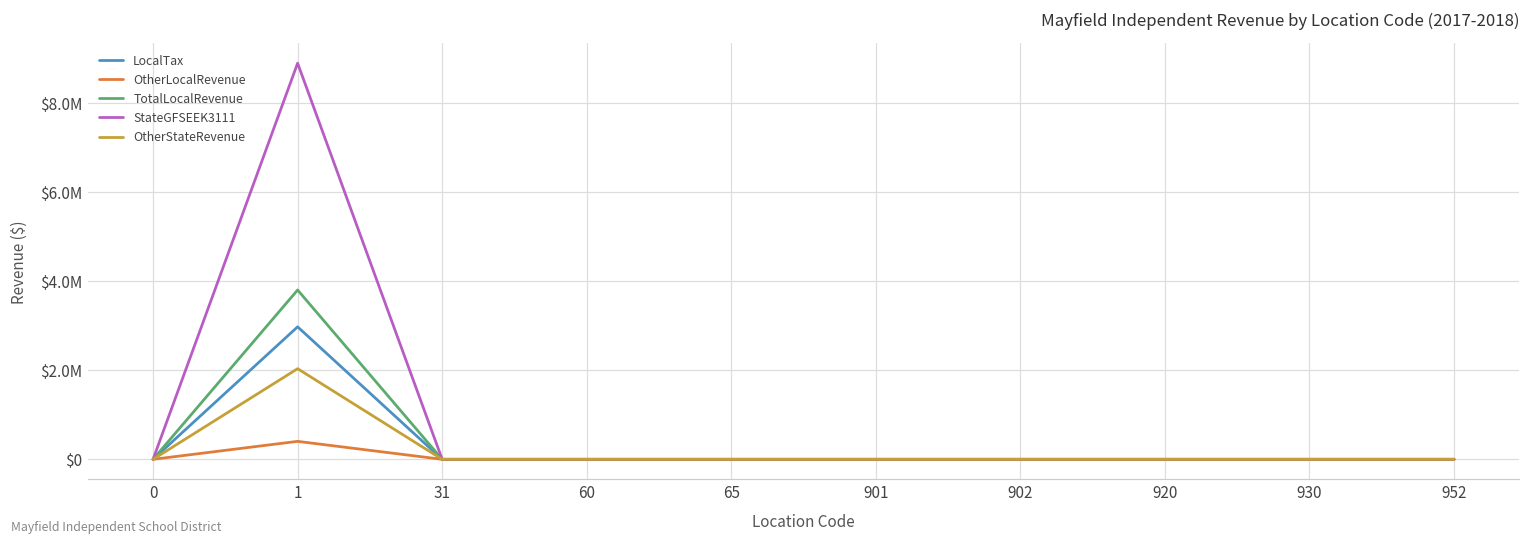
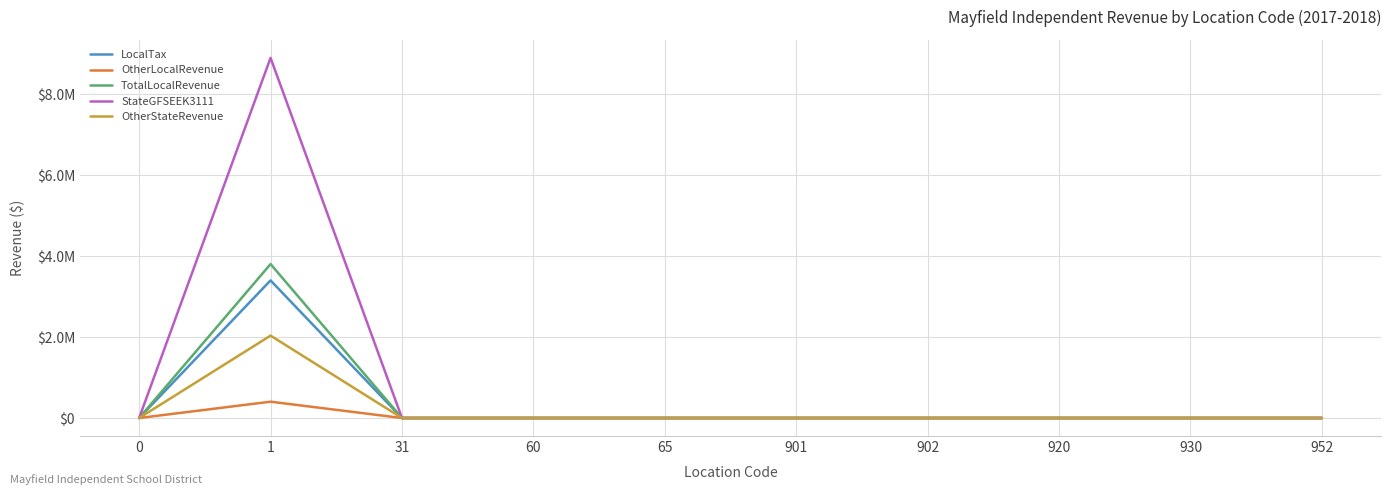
  {
    "LocalTax": {
-     "1": "$3000000"
+     "1": "$3400000"
    },
    "TotalLocalRevenue": {
      "1": "$3800000"
    },
    "StateGFSEEK3111": {
      "1": "$8900000"
    }
  }
